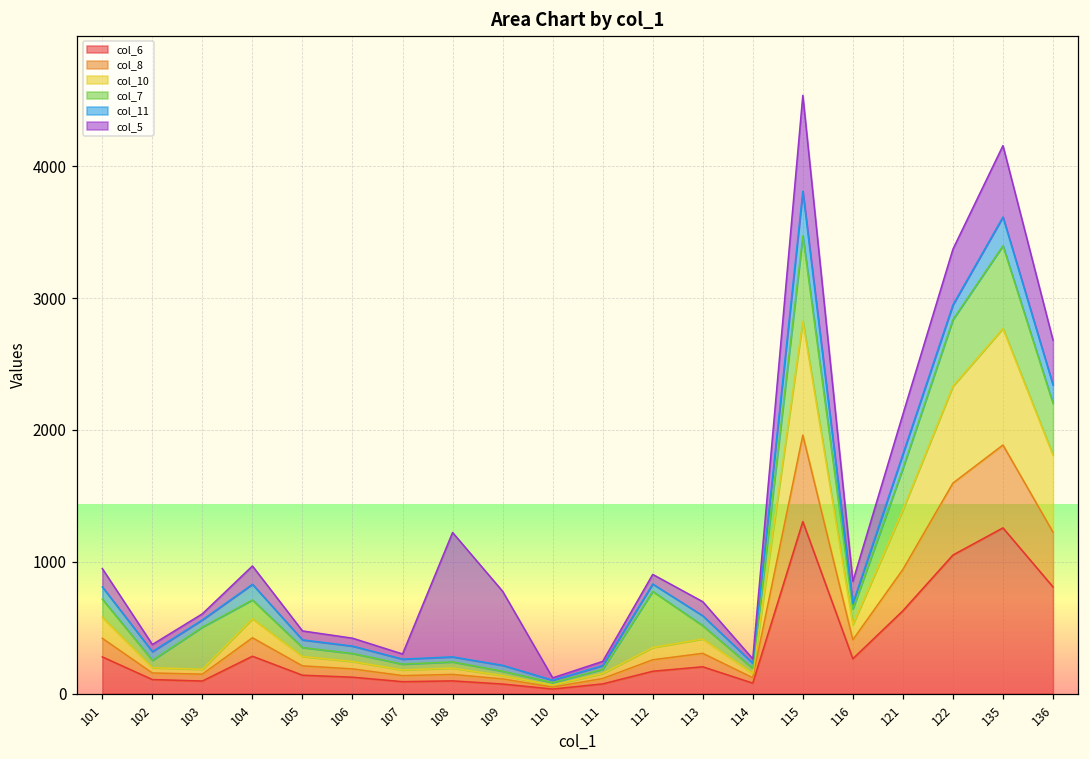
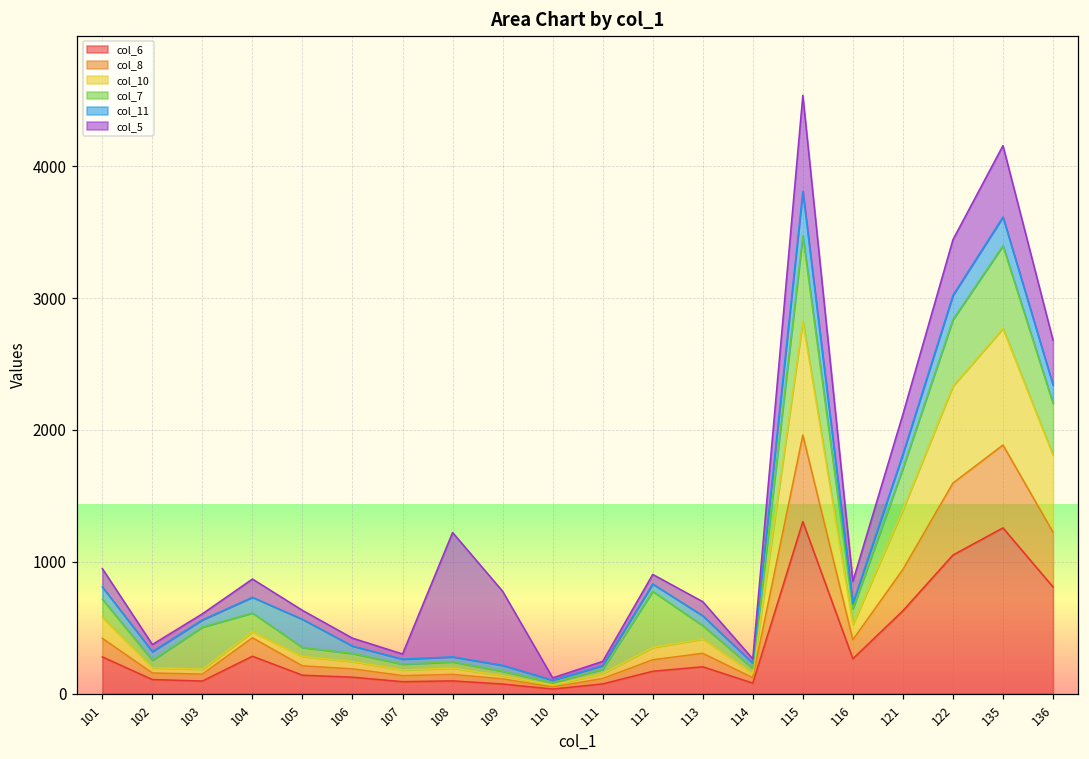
  {
    "col_6": {
      "101": 280,
      "102": 110,
      "103": 100,
      "104": 280,
      "105": 140,
      "106": 120,
      "107": 90,
      "108": 100,
      "109": 70,
      "111": 70,
      "112": 170,
      "113": 200,
      "114": 80,
      "115": 1310,
      "116": 260,
      "121": 630,
      "122": 1050,
      "135": 1260,
      "136": 810
    },
    "col_8": {
      "101": 140,
      "102": 50,
      "103": 50,
      "104": 140,
      "105": 70,
      "106": 60,
      "107": 50,
      "108": 50,
      "109": 40,
      "111": 40,
      "112": 90,
      "113": 100,
      "114": 40,
      "115": 660,
      "116": 140,
      "121": 310,
      "122": 550,
      "135": 630,
      "136": 420
    },
    "col_10": {
      "101": 160,
      "102": 40,
      "103": 40,
-     "104": 140,
+     "104": 50,
      "105": 70,
      "106": 60,
      "107": 40,
      "108": 50,
      "109": 30,
      "111": 40,
      "112": 90,
      "113": 110,
      "114": 30,
      "115": 860,
      "116": 110,
      "121": 450,
      "122": 740,
      "135": 880,
      "136": 580
    },
    "col_7": {
      "101": 140,
      "102": 60,
      "103": 320,
      "104": 140,
      "105": 70,
      "106": 60,
      "107": 40,
      "108": 50,
      "109": 30,
      "111": 30,
      "112": 430,
      "113": 100,
      "114": 40,
      "115": 650,
      "116": 120,
      "121": 310,
      "122": 510,
      "135": 630,
      "136": 390
    },
    "col_11": {
      "101": 90,
      "102": 70,
      "103": 60,
      "104": 120,
-     "105": 60,
+     "105": 210,
      "106": 60,
      "107": 40,
      "108": 40,
      "109": 50,
      "111": 30,
      "112": 60,
      "113": 80,
      "114": 40,
      "115": 340,
      "116": 40,
      "121": 110,
-     "122": 110,
+     "122": 180,
      "135": 220,
      "136": 140
    },
    "col_5": {
      "101": 140,
      "102": 50,
      "103": 50,
      "104": 140,
      "105": 70,
      "106": 60,
      "107": 40,
      "108": 940,
      "109": 560,
      "111": 30,
      "112": 70,
      "113": 110,
      "114": 30,
      "115": 730,
      "116": 170,
      "121": 300,
      "122": 420,
      "135": 540,
      "136": 340
    }
  }
